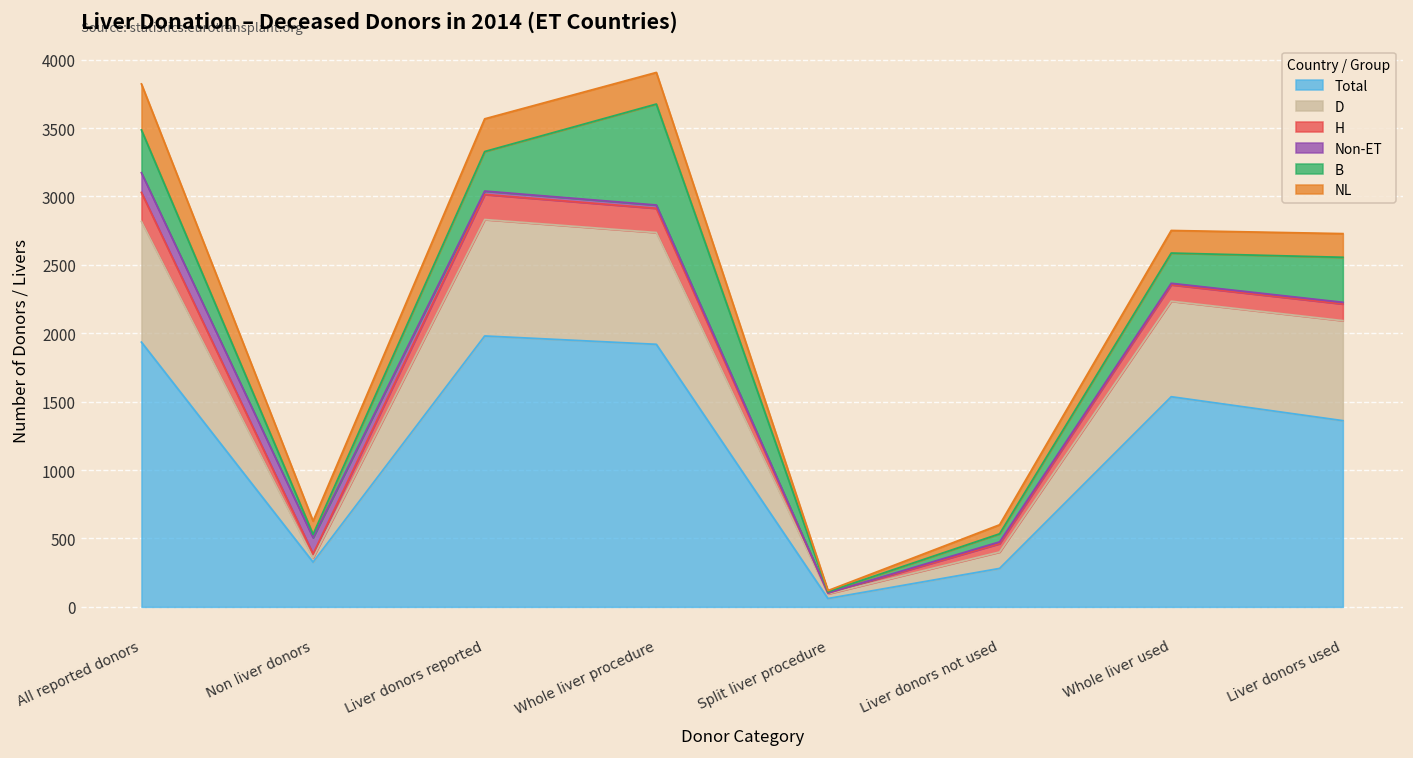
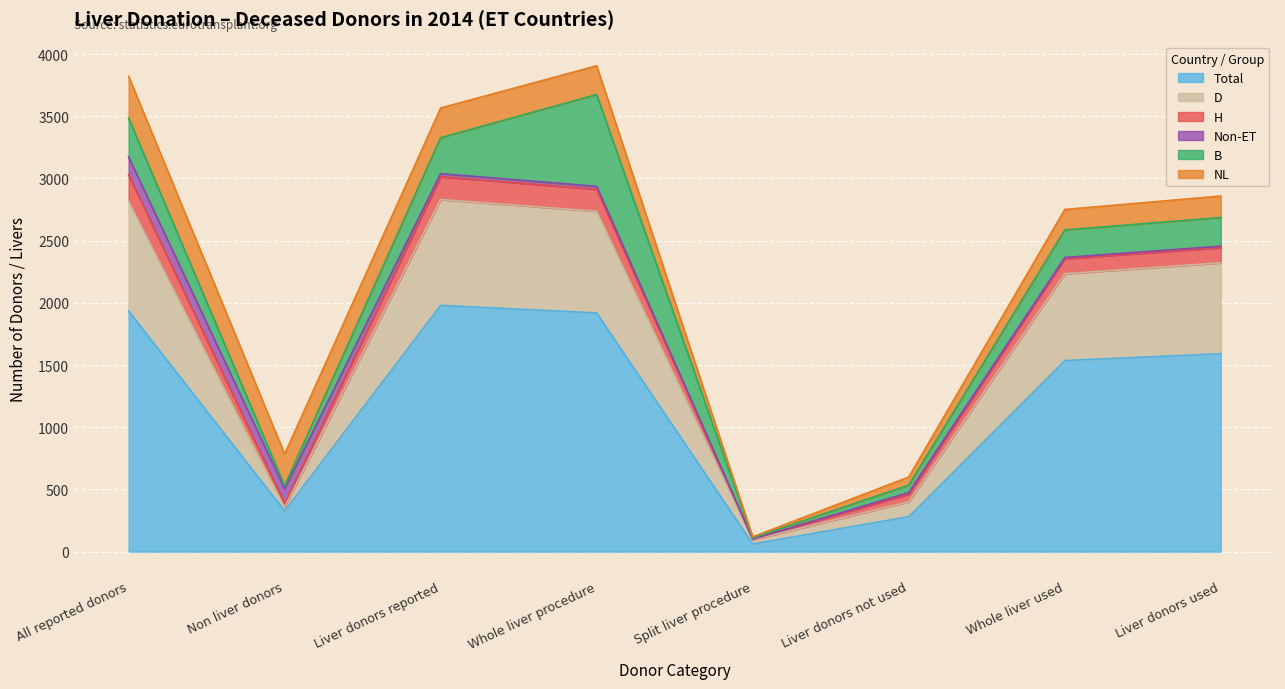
  {
    "Total": {
      "All reported donors": 1940,
      "Non liver donors": 330,
      "Liver donors reported": 1980,
      "Whole liver procedure": 1920,
      "Split liver procedure": 60,
      "Liver donors not used": 280,
      "Whole liver used": 1540,
-     "Liver donors used": 1360
+     "Liver donors used": 1590
    },
    "D": {
      "All reported donors": 880,
      "Non liver donors": 30,
      "Liver donors reported": 850,
      "Whole liver procedure": 820,
      "Liver donors not used": 120,
      "Whole liver used": 700,
      "Liver donors used": 730
    },
    "H": {
      "All reported donors": 210,
      "Non liver donors": 30,
      "Liver donors reported": 180,
      "Whole liver procedure": 180
    },
    "Non-ET": {
      "All reported donors": 140,
      "Non liver donors": 120,
      "Liver donors reported": 30,
      "Whole liver procedure": 20
    },
    "B": {
      "All reported donors": 310,
      "Non liver donors": 20,
      "Liver donors reported": 290,
      "Whole liver procedure": 740,
      "Liver donors not used": 60,
      "Whole liver used": 220,
-     "Liver donors used": 330
+     "Liver donors used": 230
    },
    "NL": {
      "All reported donors": 340,
-     "Non liver donors": 100,
+     "Non liver donors": 250,
      "Liver donors reported": 240,
      "Whole liver procedure": 230,
      "Liver donors not used": 70,
      "Whole liver used": 170,
      "Liver donors used": 170
    }
  }
